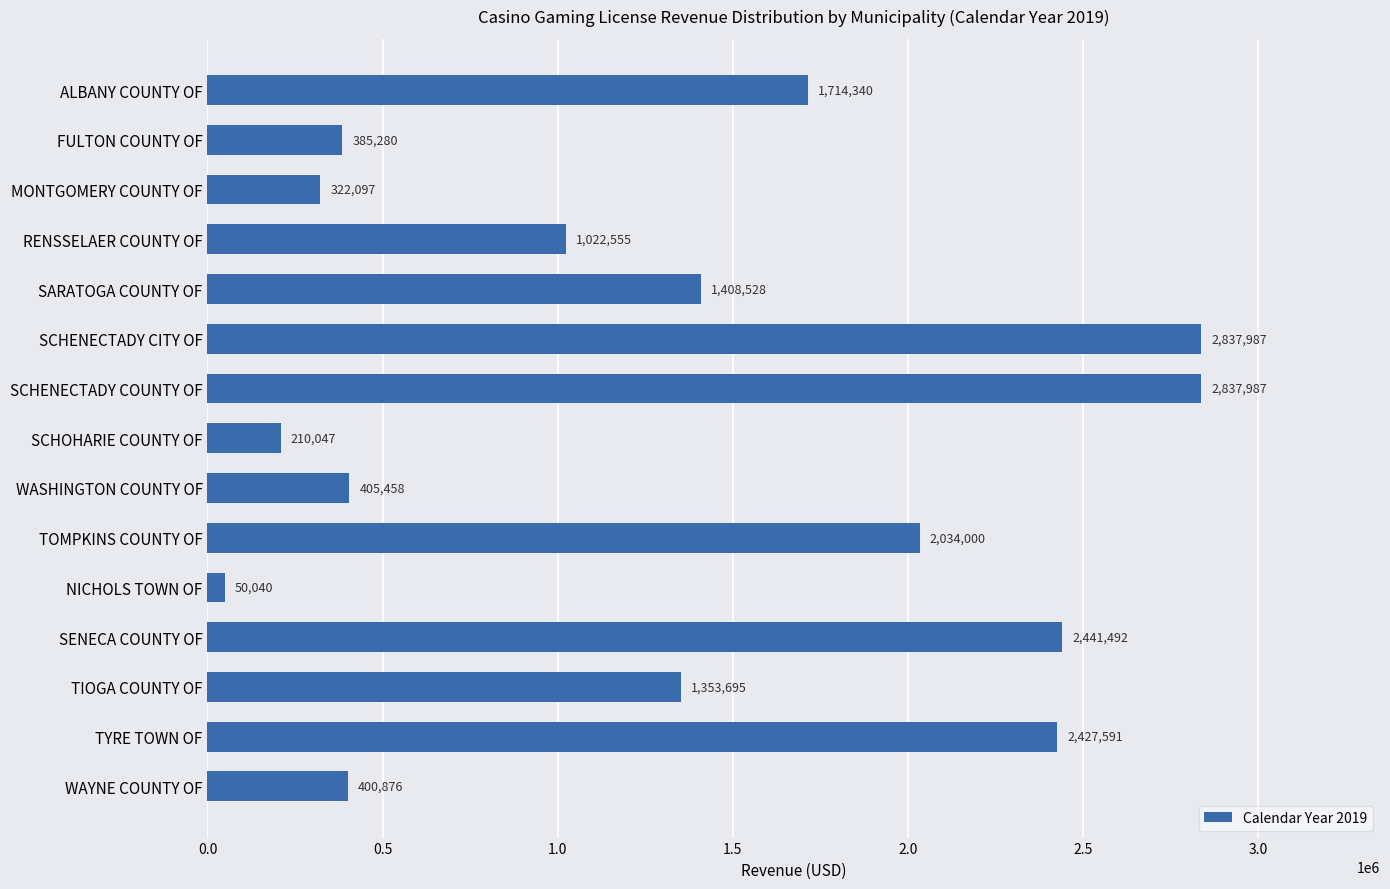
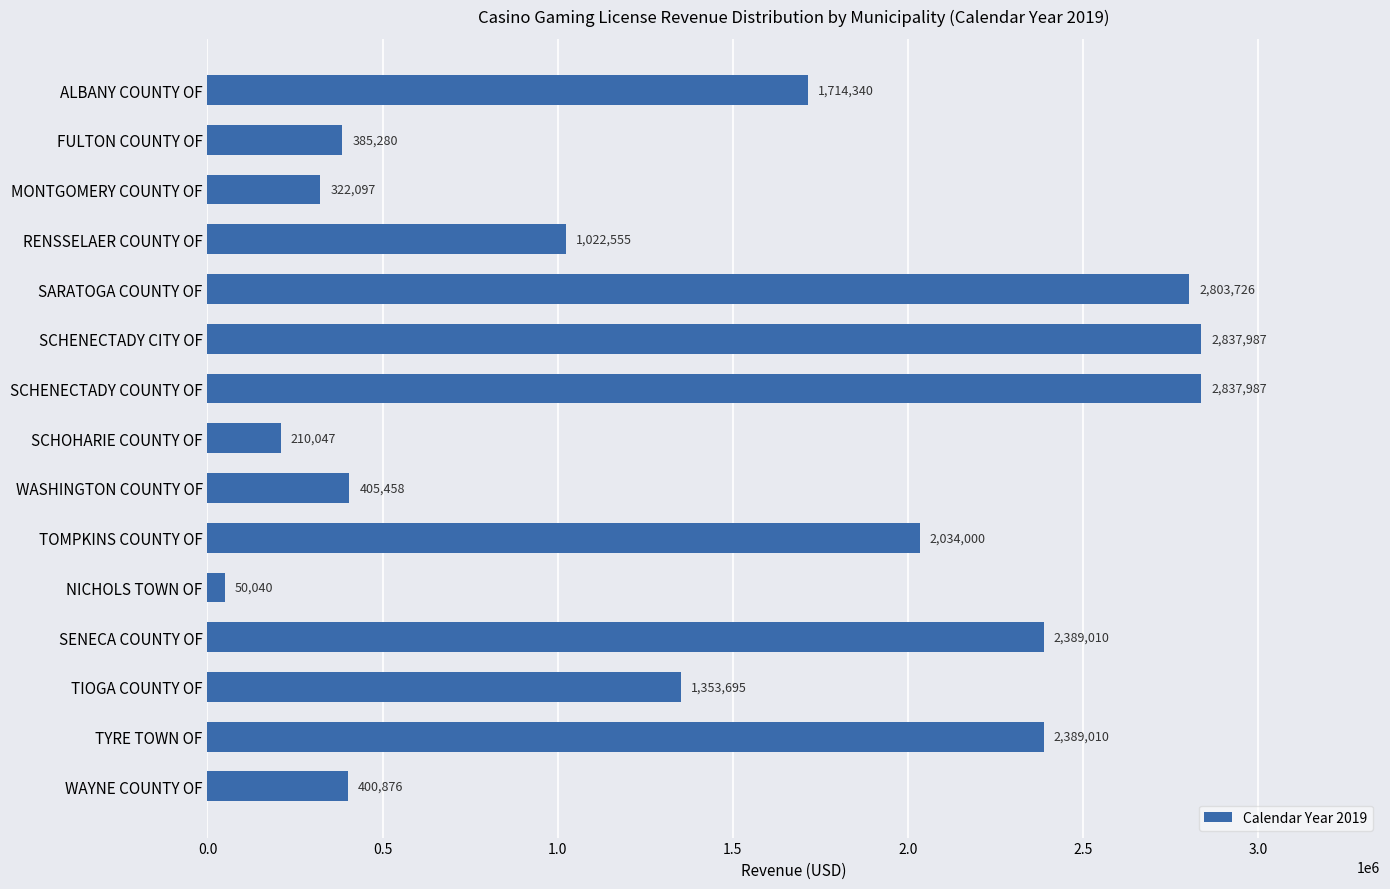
  {
    "ALBANY COUNTY OF": "1,714,340",
    "FULTON COUNTY OF": "385,280",
    "MONTGOMERY COUNTY OF": "322,097",
    "RENSSELAER COUNTY OF": "1,022,555",
-   "SARATOGA COUNTY OF": "1,408,528",
+   "SARATOGA COUNTY OF": "2,803,726",
    "SCHENECTADY CITY OF": "2,837,987",
    "SCHENECTADY COUNTY OF": "2,837,987",
    "SCHOHARIE COUNTY OF": "210,047",
    "WASHINGTON COUNTY OF": "405,458",
    "TOMPKINS COUNTY OF": "2,034,000",
    "NICHOLS TOWN OF": "50,040",
-   "SENECA COUNTY OF": "2,441,492",
+   "SENECA COUNTY OF": "2,389,010",
    "TIOGA COUNTY OF": "1,353,695",
-   "TYRE TOWN OF": "2,427,591",
+   "TYRE TOWN OF": "2,389,010",
    "WAYNE COUNTY OF": "400,876"
  }
